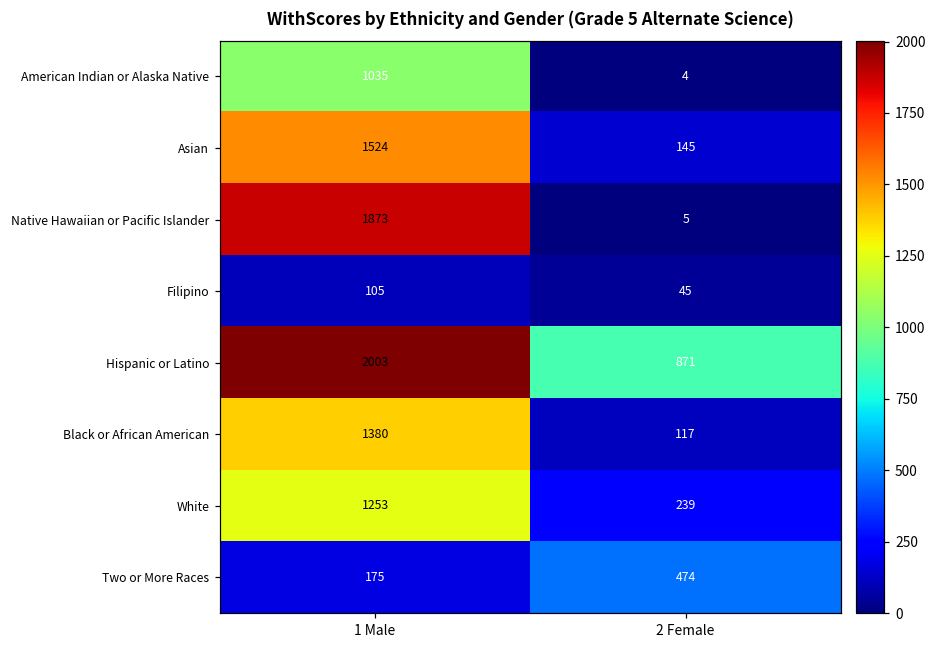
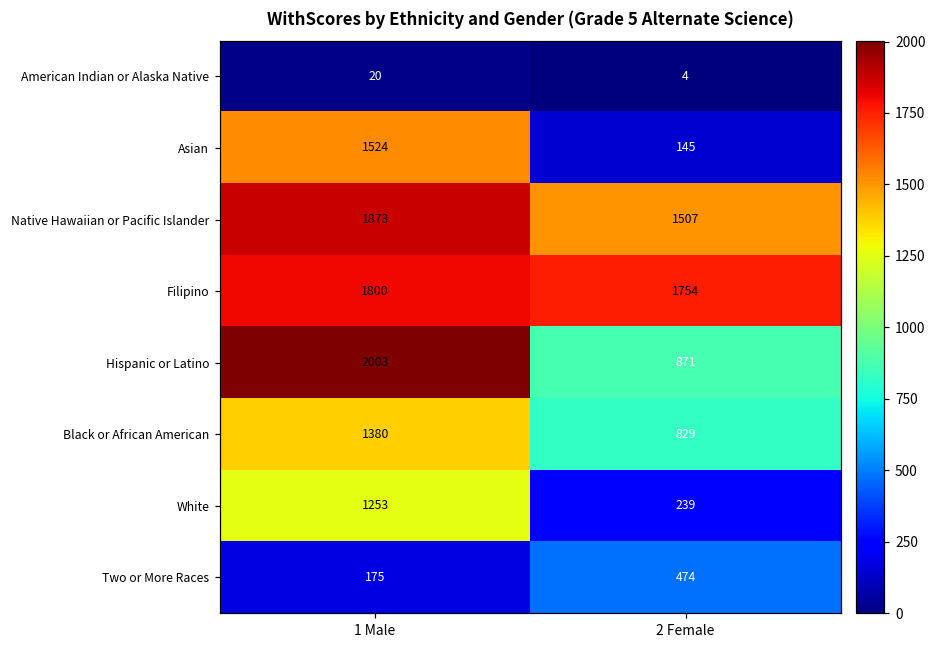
  {
    "American Indian or Alaska Native": {
-     "1 Male": 1035,
+     "1 Male": 20,
      "2 Female": 4
    },
    "Asian": {
      "1 Male": 1524,
      "2 Female": 145
    },
    "Native Hawaiian or Pacific Islander": {
      "1 Male": 1873,
-     "2 Female": 5
+     "2 Female": 1507
    },
    "Filipino": {
-     "1 Male": 105,
-     "2 Female": 45
+     "1 Male": 1800,
+     "2 Female": 1754
    },
    "Hispanic or Latino": {
      "1 Male": 2003,
      "2 Female": 871
    },
    "Black or African American": {
      "1 Male": 1380,
-     "2 Female": 117
+     "2 Female": 829
    },
    "White": {
      "1 Male": 1253,
      "2 Female": 239
    },
    "Two or More Races": {
      "1 Male": 175,
      "2 Female": 474
    }
  }
